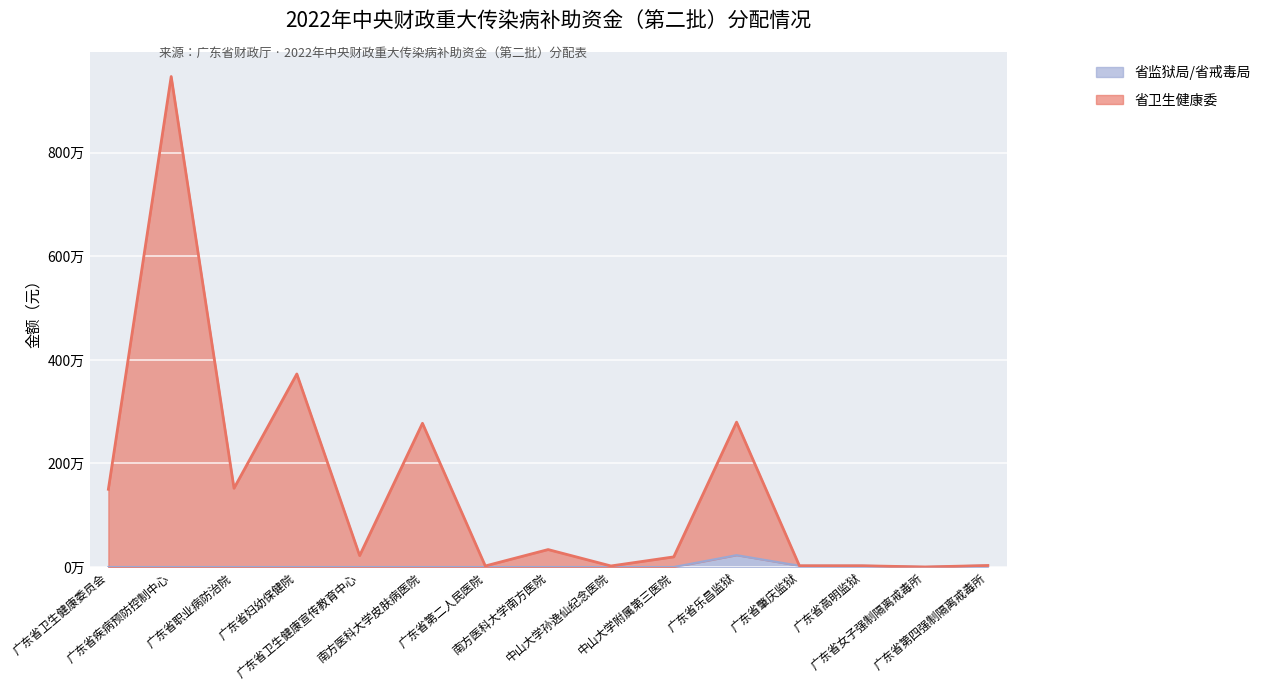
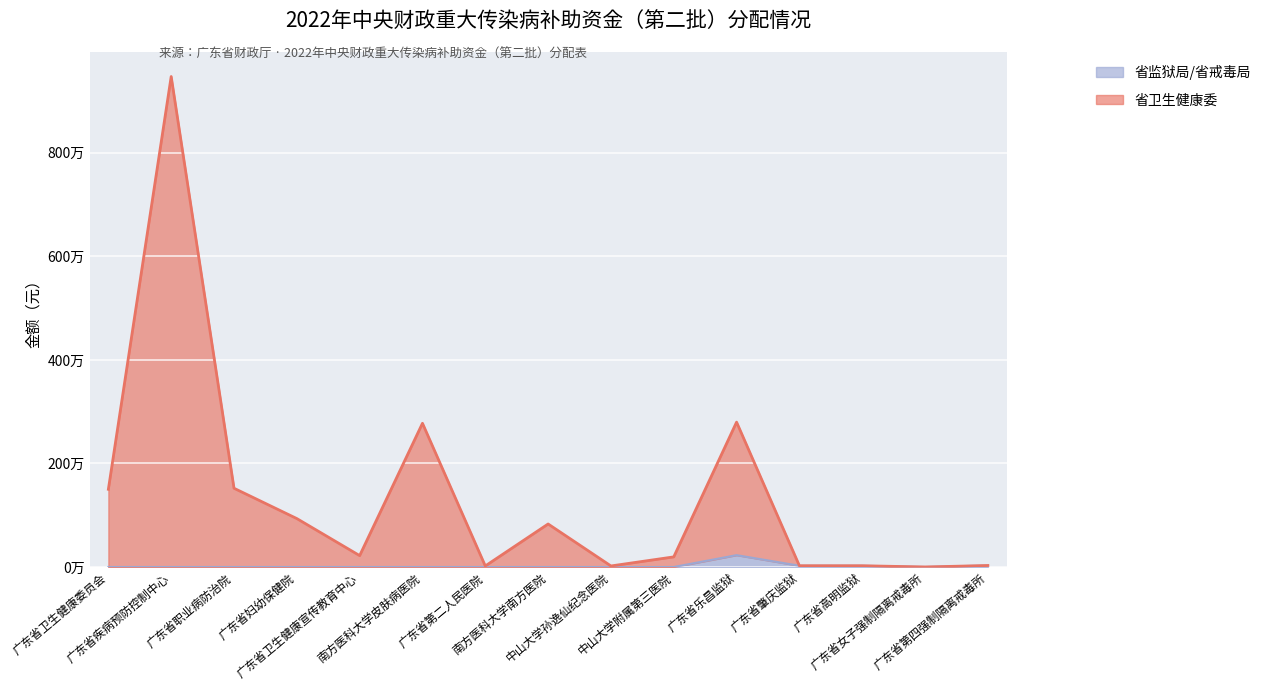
  {
    "省监狱局/省戒毒局": {
      "广东省卫生健康委员会": "0万",
      "广东省疾病预防控制中心": "0万",
      "广东省职业病防治院": "0万",
      "广东省妇幼保健院": "0万",
      "广东省卫生健康宣传教育中心": "0万",
      "南方医科大学皮肤病医院": "0万",
      "南方医科大学南方医院": "0万",
      "中山大学附属第三医院": "0万",
      "广东省乐昌监狱": "20万"
    },
    "省卫生健康委": {
      "广东省卫生健康委员会": "150万",
      "广东省疾病预防控制中心": "950万",
      "广东省职业病防治院": "150万",
-     "广东省妇幼保健院": "370万",
+     "广东省妇幼保健院": "90万",
      "广东省卫生健康宣传教育中心": "20万",
      "南方医科大学皮肤病医院": "280万",
-     "南方医科大学南方医院": "30万",
+     "南方医科大学南方医院": "80万",
      "中山大学附属第三医院": "20万",
      "广东省乐昌监狱": "260万"
    }
  }
